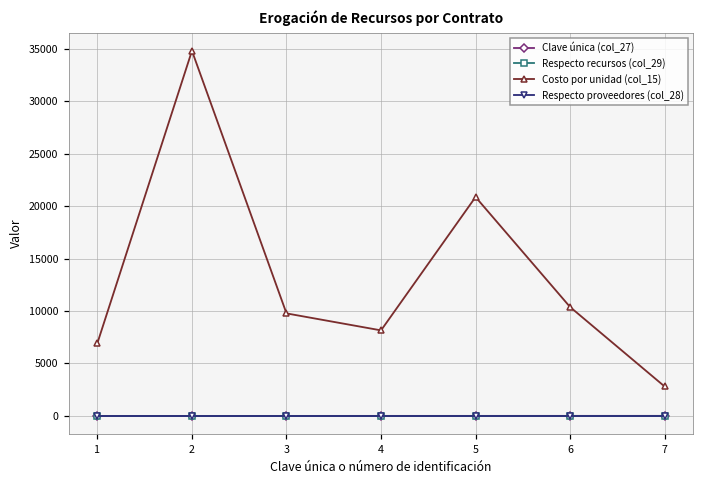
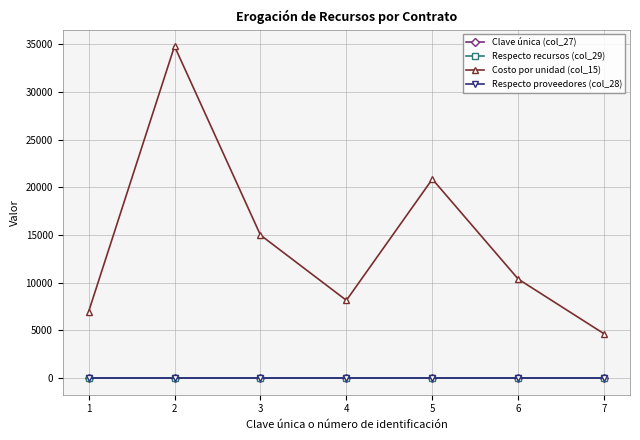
  {
    "Respecto proveedores (col_28)": {
      "1": 0,
      "2": 0,
      "3": 0,
      "4": 0,
      "5": 0,
      "6": 0,
      "7": 0
    },
    "Costo por unidad (col_15)": {
      "1": 7000,
      "2": 35000,
-     "3": 10000,
+     "3": 15000,
      "4": 8000,
      "5": 21000,
      "6": 10000,
-     "7": 3000
+     "7": 5000
    }
  }
